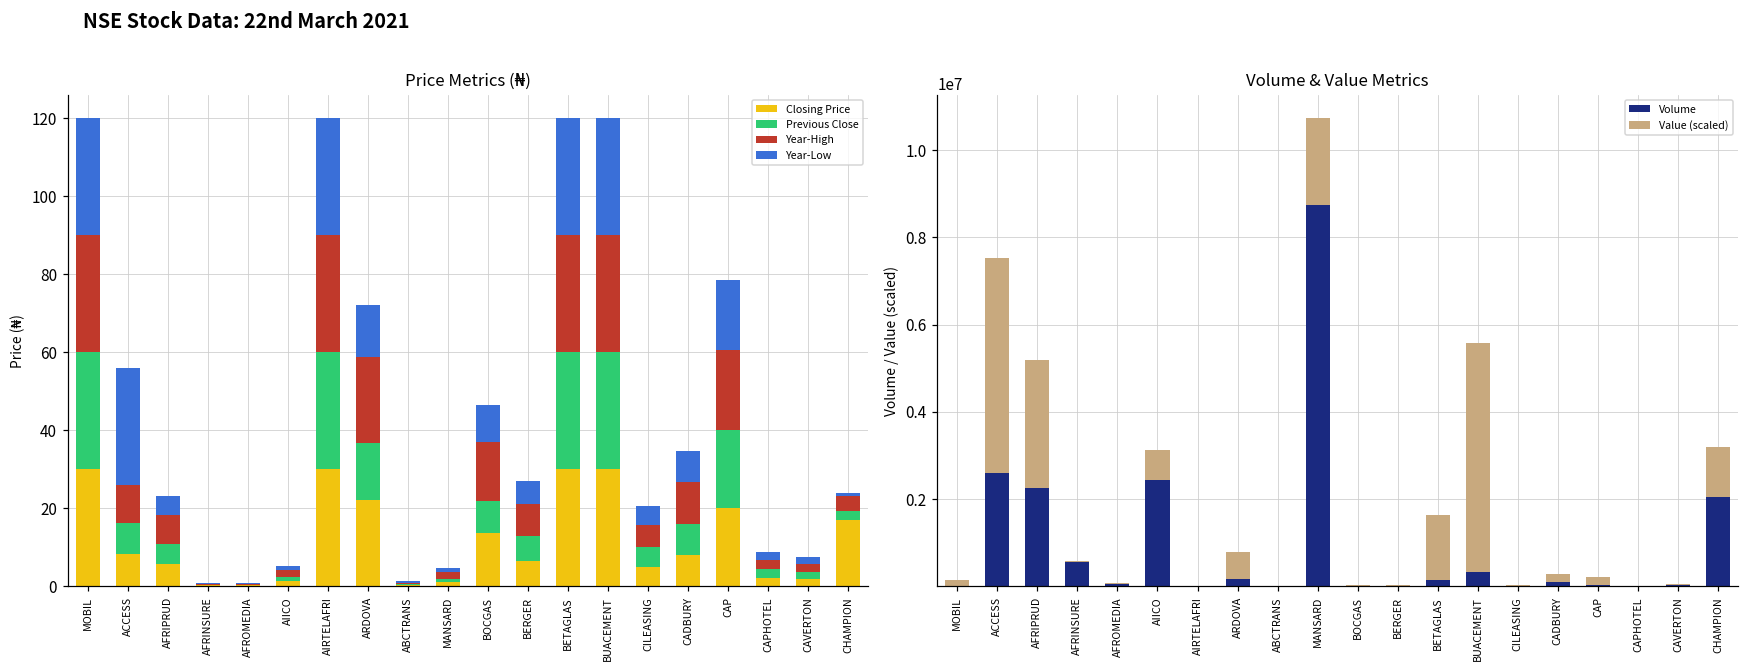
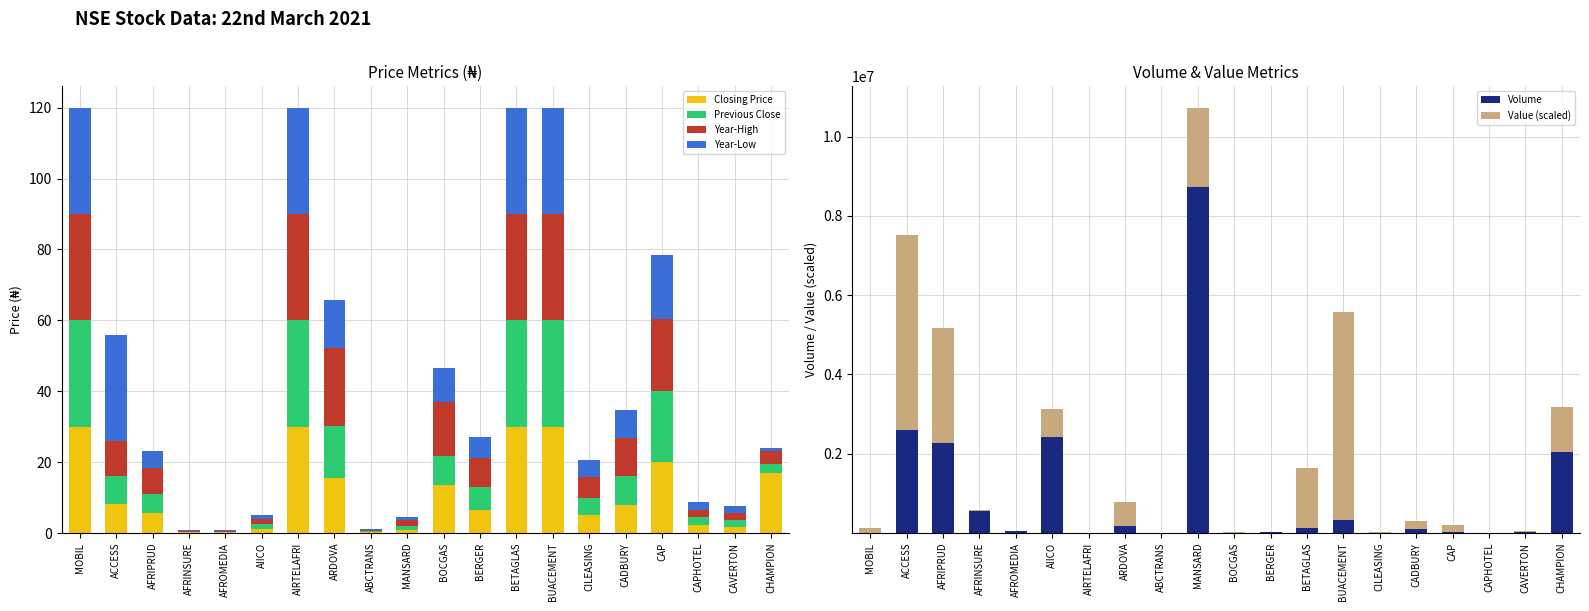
  {
    "Price Metrics (₦)": {
      "Closing Price": {
        "MOBIL": 30,
        "ACCESS": 8,
        "AFRIPRUD": 6,
        "AIICO": 1,
        "AIRTELAFRI": 30,
-       "ARDOVA": 22,
+       "ARDOVA": 15,
        "MANSARD": 1,
        "BOCGAS": 14,
        "BERGER": 7,
        "BETAGLAS": 30,
        "BUACEMENT": 30,
        "CILEASING": 5,
        "CADBURY": 8,
        "CAP": 20,
        "CAPHOTEL": 2,
        "CAVERTON": 2,
        "CHAMPION": 17
      },
      "Previous Close": {
        "MOBIL": 30,
        "ACCESS": 8,
        "AFRIPRUD": 5,
        "AIICO": 1,
        "AIRTELAFRI": 30,
        "ARDOVA": 15,
        "MANSARD": 1,
        "BOCGAS": 8,
        "BERGER": 7,
        "BETAGLAS": 30,
        "BUACEMENT": 30,
        "CILEASING": 5,
        "CADBURY": 8,
        "CAP": 20,
        "CAPHOTEL": 2,
        "CAVERTON": 2,
        "CHAMPION": 2
      },
      "Year-High": {
        "MOBIL": 30,
        "ACCESS": 10,
        "AFRIPRUD": 7,
        "AIICO": 2,
        "AIRTELAFRI": 30,
        "ARDOVA": 22,
        "MANSARD": 2,
        "BOCGAS": 15,
        "BERGER": 8,
        "BETAGLAS": 30,
        "BUACEMENT": 30,
        "CILEASING": 6,
        "CADBURY": 11,
        "CAP": 21,
        "CAPHOTEL": 2,
        "CAVERTON": 2,
        "CHAMPION": 4
      },
      "Year-Low": {
        "MOBIL": 30,
        "ACCESS": 30,
        "AFRIPRUD": 5,
        "AIICO": 1,
        "AIRTELAFRI": 30,
        "ARDOVA": 14,
        "MANSARD": 1,
        "BOCGAS": 10,
        "BERGER": 6,
        "BETAGLAS": 30,
        "BUACEMENT": 30,
        "CILEASING": 5,
        "CADBURY": 8,
        "CAP": 18,
        "CAPHOTEL": 2,
        "CAVERTON": 2,
        "CHAMPION": 1
      }
    },
    "Volume & Value Metrics": {
      "Volume": {
        "ACCESS": 2600000,
        "AFRIPRUD": 2300000,
        "AFRINSURE": 600000,
        "AIICO": 2400000,
        "ARDOVA": 200000,
        "MANSARD": 8700000,
        "BETAGLAS": 100000,
        "BUACEMENT": 300000,
        "CADBURY": 100000,
        "CHAMPION": 2000000
      },
      "Value (scaled)": {
        "MOBIL": 100000,
        "ACCESS": 4900000,
        "AFRIPRUD": 2900000,
        "AIICO": 700000,
        "ARDOVA": 600000,
        "MANSARD": 2000000,
        "BETAGLAS": 1500000,
        "BUACEMENT": 5200000,
        "CADBURY": 200000,
        "CAP": 200000,
        "CHAMPION": 1100000
      }
    }
  }
